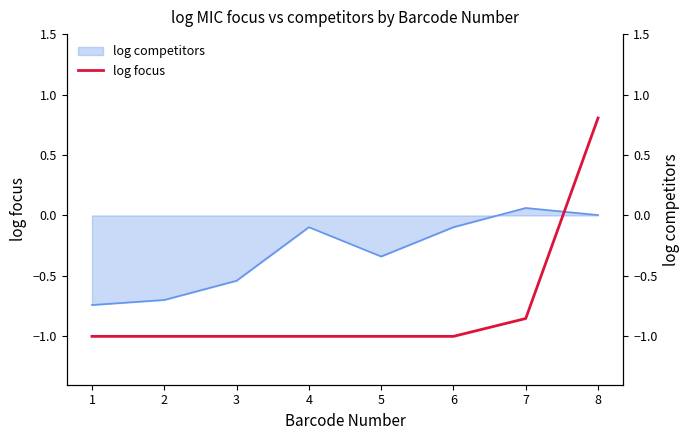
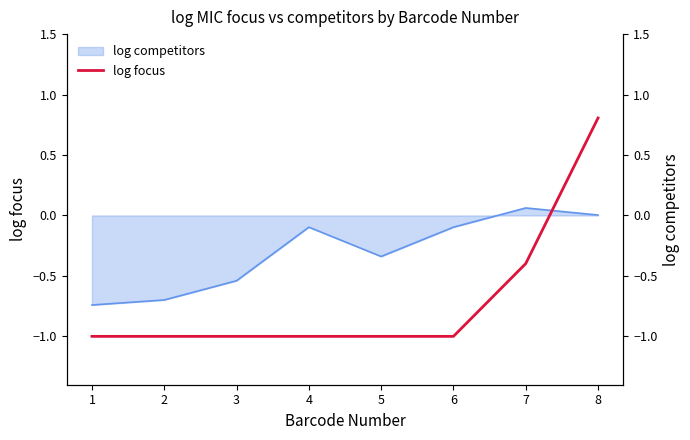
  {
    "log focus": {
      "1": -1.00,
      "2": -1.00,
      "3": -1.00,
      "4": -1.00,
      "5": -1.00,
      "6": -1.00,
-     "7": -0.85,
+     "7": -0.40,
      "8": 0.81
    }
  }
